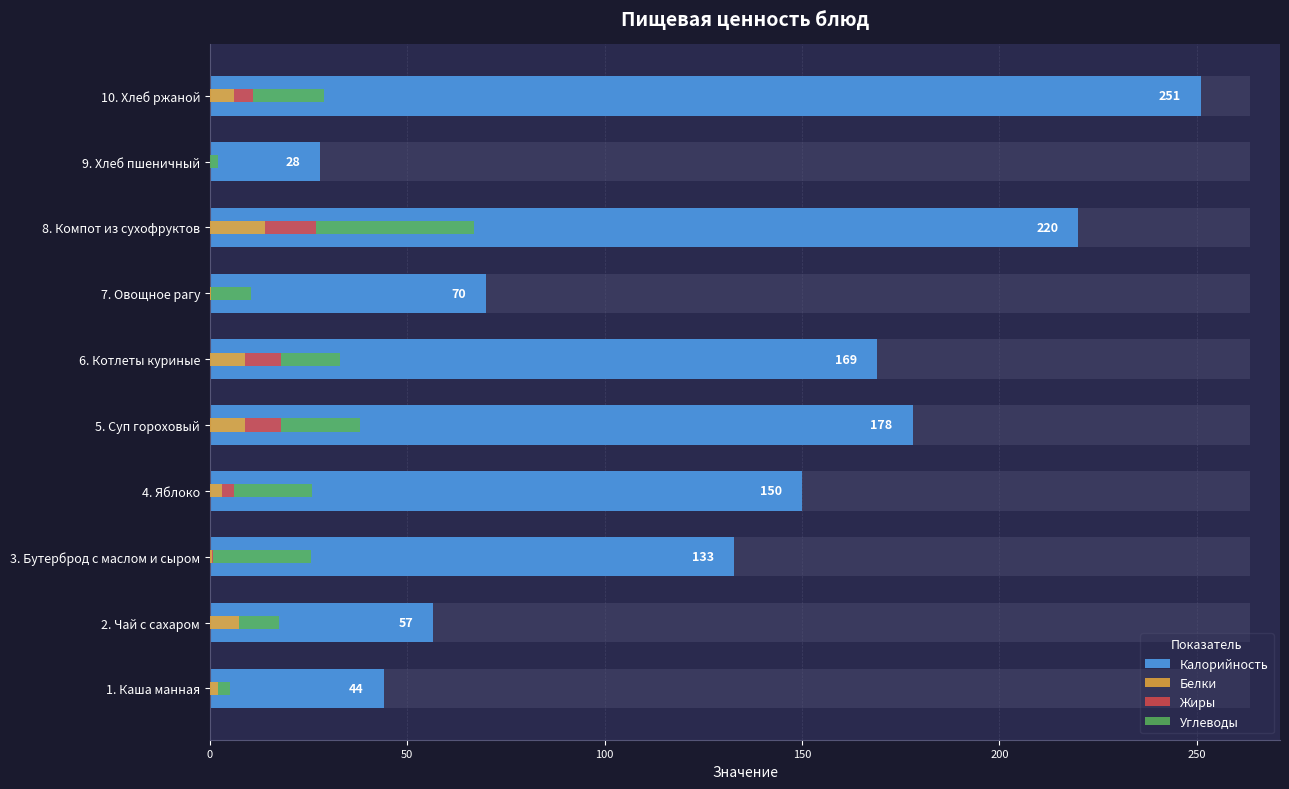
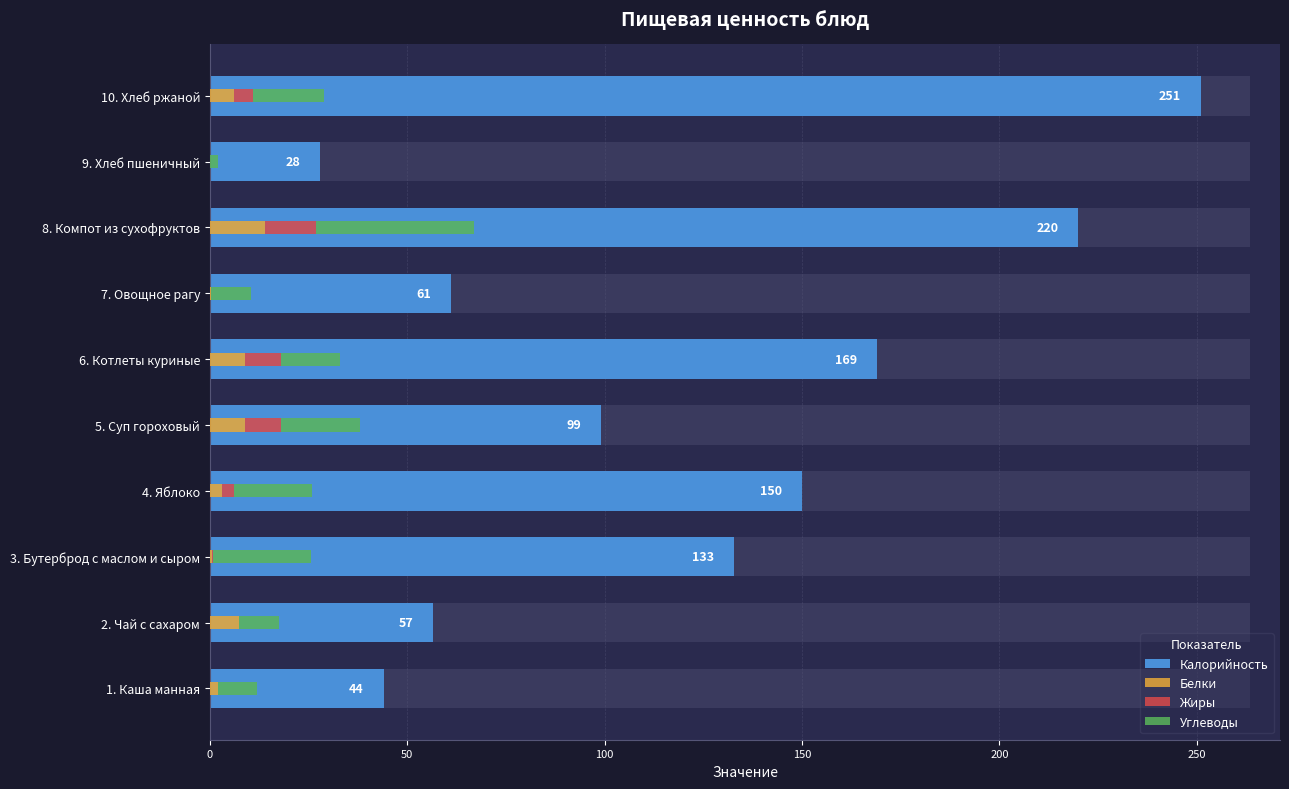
  {
    "Калорийность": {
-     "7. Овощное рагу": 70,
-     "5. Суп гороховый": 178
+     "7. Овощное рагу": 61,
+     "5. Суп гороховый": 99
    },
    "Белки": {
      "9. Хлеб пшеничный": 0
    },
    "Жиры": {
      "9. Хлеб пшеничный": 0,
      "7. Овощное рагу": 0
    },
    "Углеводы": {
-     "1. Каша манная": 3
+     "1. Каша манная": 10
    }
  }
